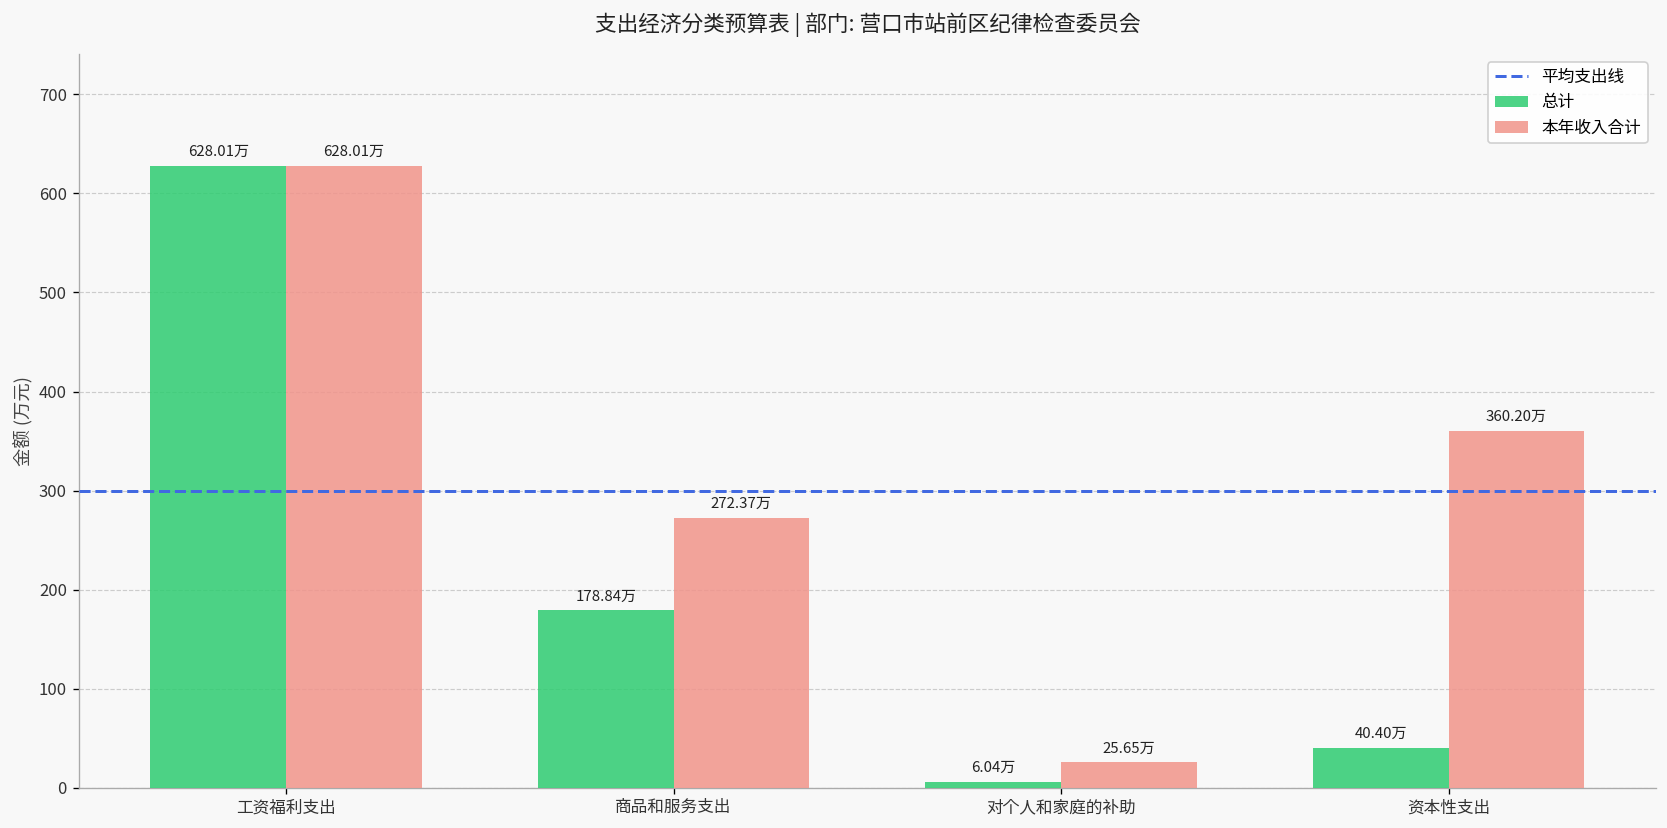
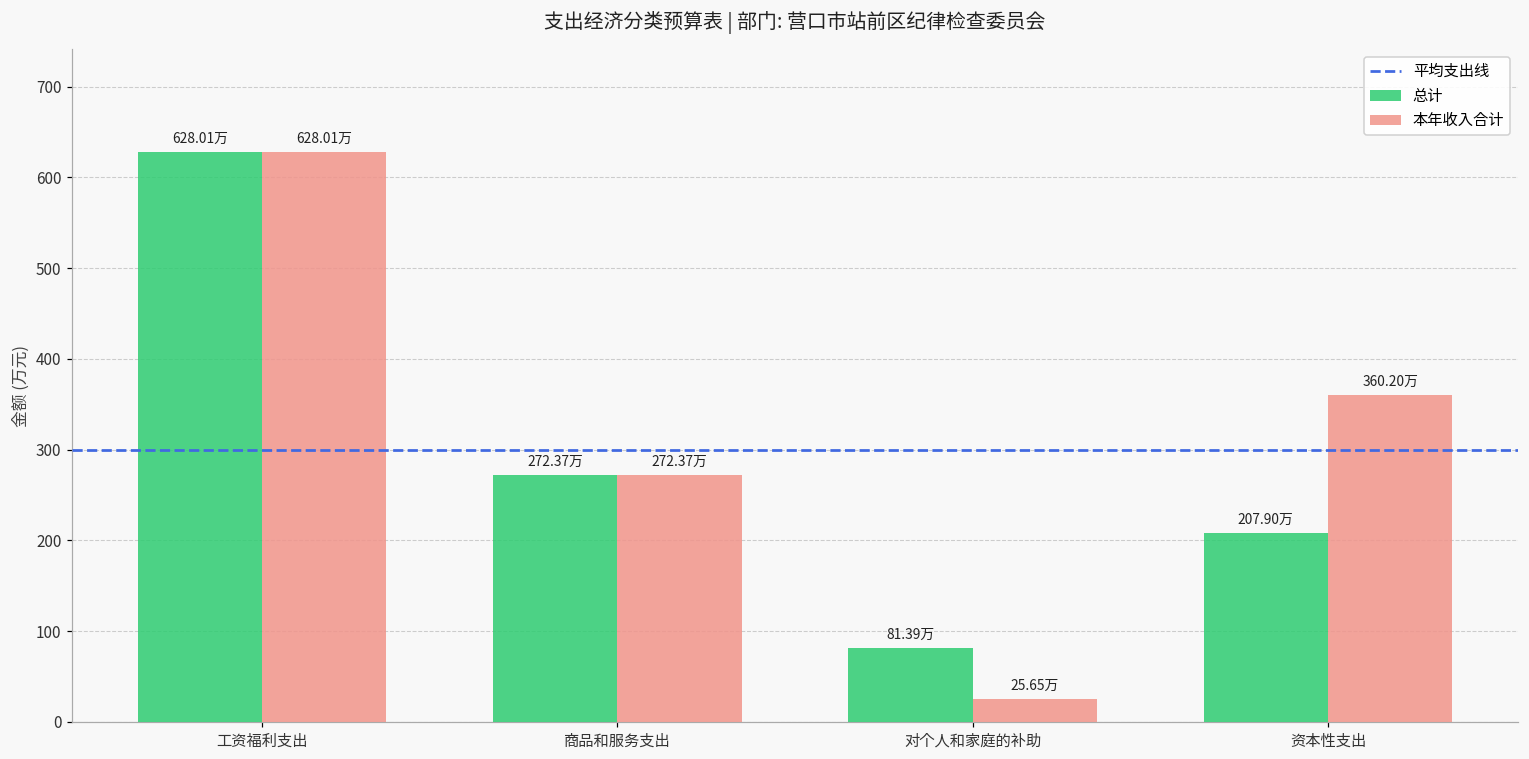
  {
    "总计": {
      "工资福利支出": "628.01万",
-     "商品和服务支出": "178.84万",
-     "对个人和家庭的补助": "6.04万",
-     "资本性支出": "40.40万"
+     "商品和服务支出": "272.37万",
+     "对个人和家庭的补助": "81.39万",
+     "资本性支出": "207.90万"
    },
    "本年收入合计": {
      "工资福利支出": "628.01万",
      "商品和服务支出": "272.37万",
      "对个人和家庭的补助": "25.65万",
      "资本性支出": "360.20万"
    }
  }
